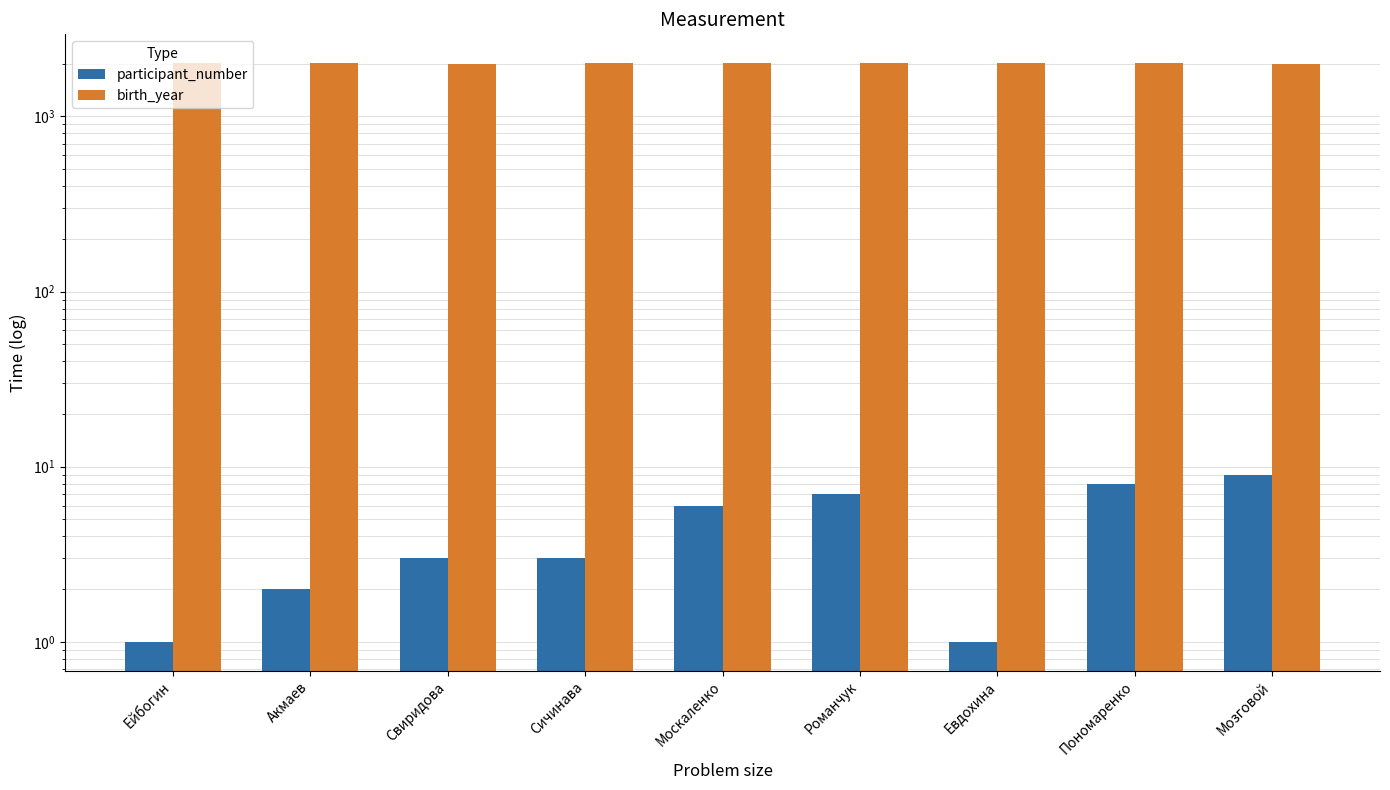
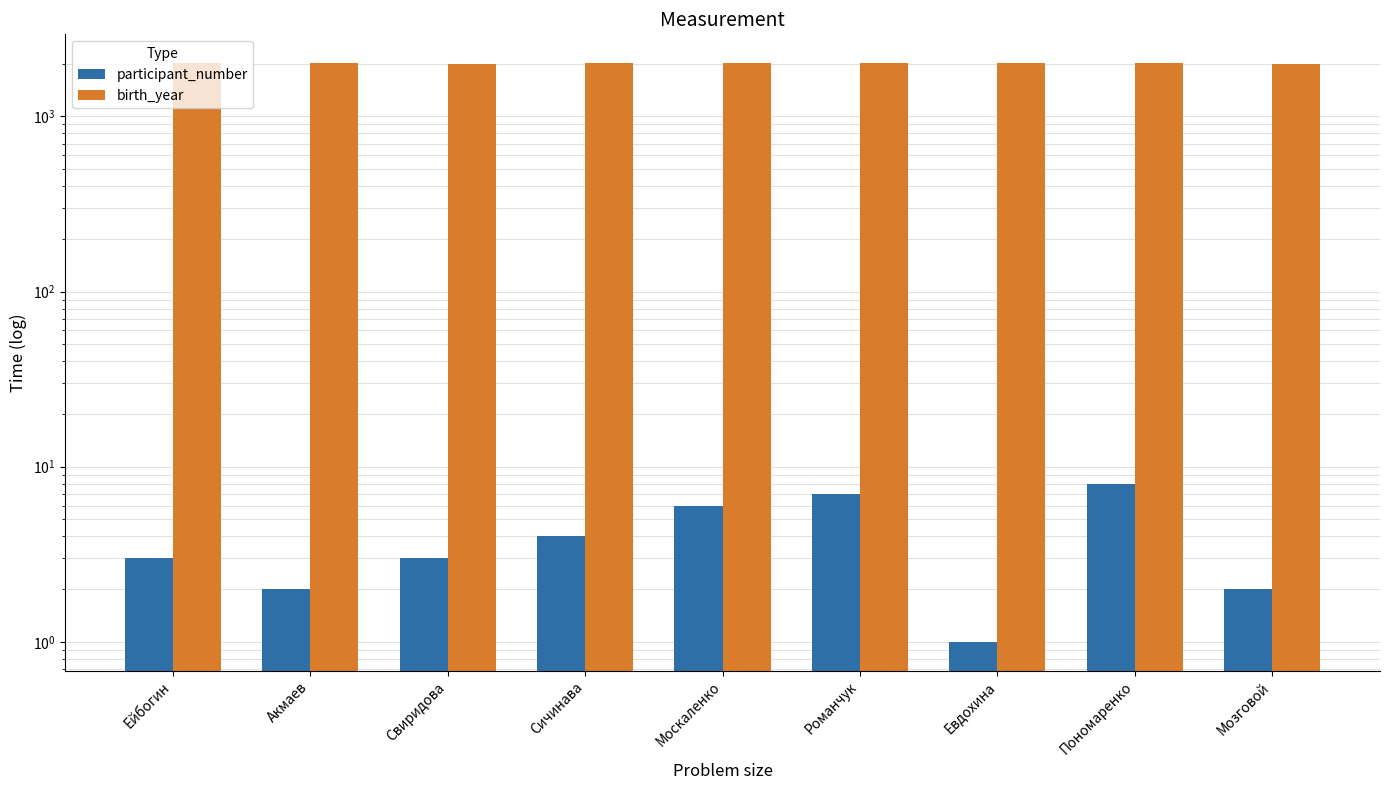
  {
    "participant_number": {
-     "Ейбогин": 1,
+     "Ейбогин": 3,
      "Акмаев": 2,
      "Свиридова": 3,
-     "Сичинава": 3,
+     "Сичинава": 4,
      "Москаленко": 6,
      "Романчук": 7,
      "Евдохина": 1,
      "Пономаренко": 8,
-     "Мозговой": 9
+     "Мозговой": 2
    },
    "birth_year": {
      "Акмаев": 2000,
      "Свиридова": 2000,
      "Сичинава": 2000,
      "Москаленко": 2000,
      "Романчук": 2000,
      "Евдохина": 2000,
      "Пономаренко": 2000,
      "Мозговой": 2000
    }
  }
